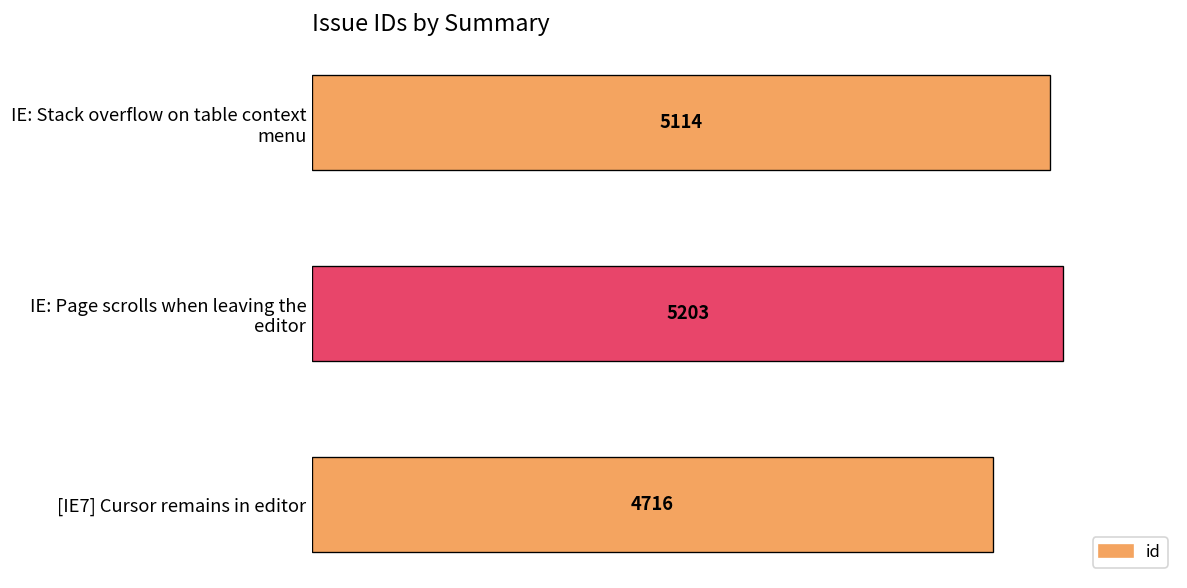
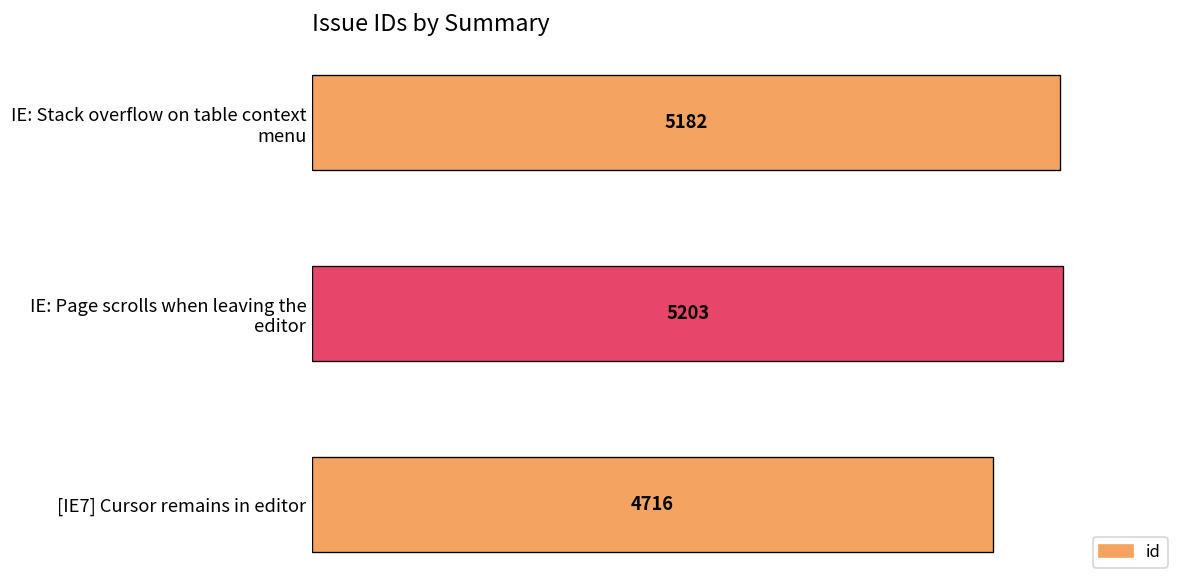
  {
-   "IE: Stack overflow on table context menu": 5114,
+   "IE: Stack overflow on table context menu": 5182,
    "IE: Page scrolls when leaving the editor": 5203,
    "[IE7] Cursor remains in editor": 4716
  }
